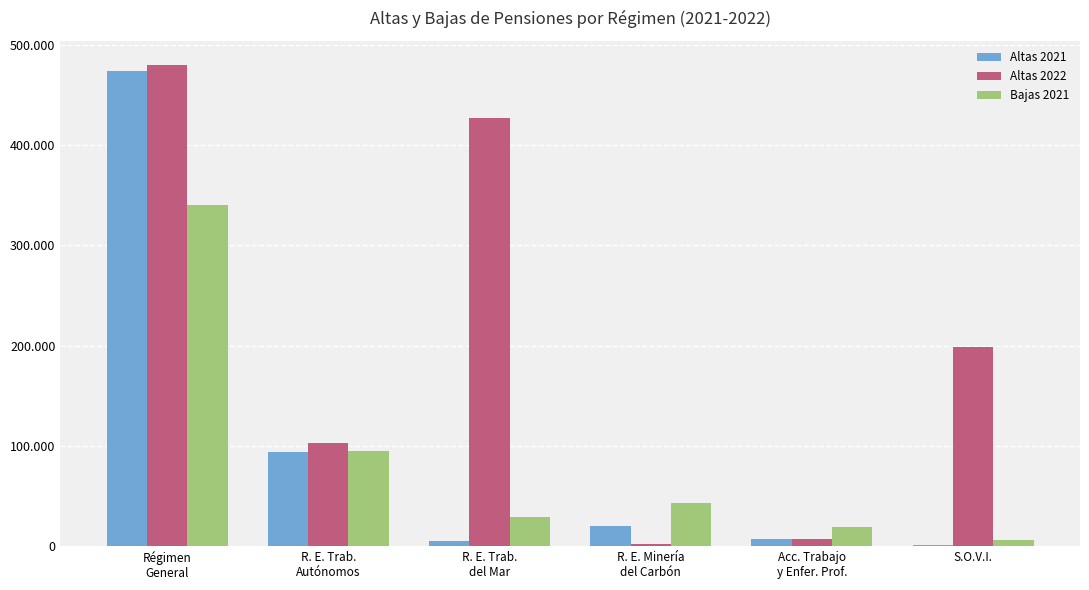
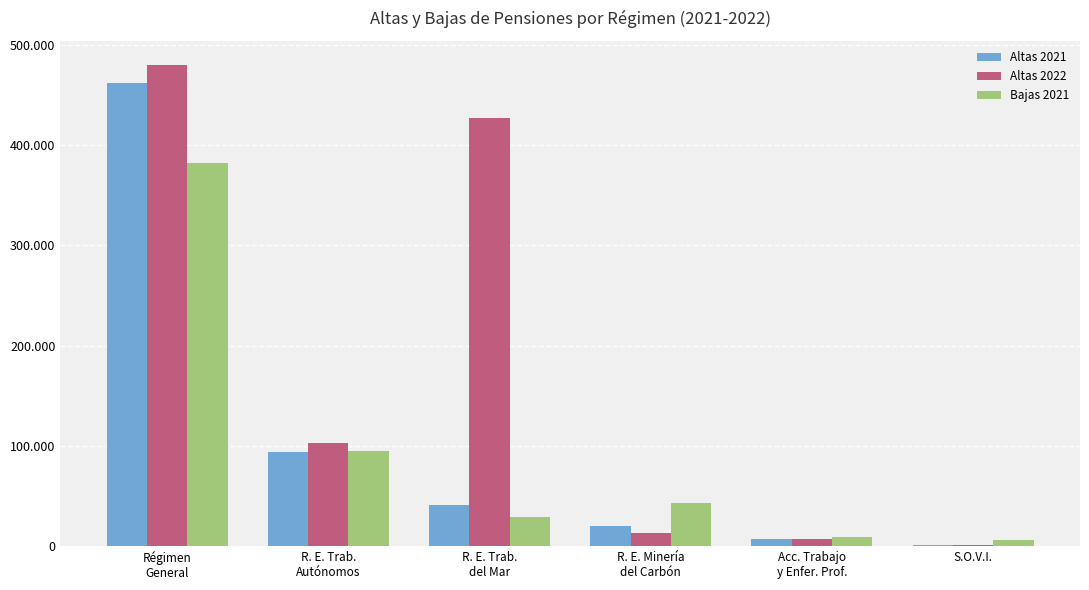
  {
    "Altas 2021": {
-     "Régimen General": 474,
+     "Régimen General": 461,
      "R. E. Trab. Autónomos": 93,
-     "R. E. Trab. del Mar": 5,
+     "R. E. Trab. del Mar": 41,
      "R. E. Minería del Carbón": 20,
      "Acc. Trabajo y Enfer. Prof.": 8
    },
    "Altas 2022": {
      "Régimen General": 480,
      "R. E. Trab. Autónomos": 103,
      "R. E. Trab. del Mar": 426,
-     "R. E. Minería del Carbón": 2,
+     "R. E. Minería del Carbón": 13,
      "Acc. Trabajo y Enfer. Prof.": 7,
-     "S.O.V.I.": 198
+     "S.O.V.I.": 1
    },
    "Bajas 2021": {
-     "Régimen General": 340,
+     "Régimen General": 381,
      "R. E. Trab. Autónomos": 95,
      "R. E. Trab. del Mar": 29,
      "R. E. Minería del Carbón": 43,
-     "Acc. Trabajo y Enfer. Prof.": 20,
+     "Acc. Trabajo y Enfer. Prof.": 9,
      "S.O.V.I.": 6
    }
  }
